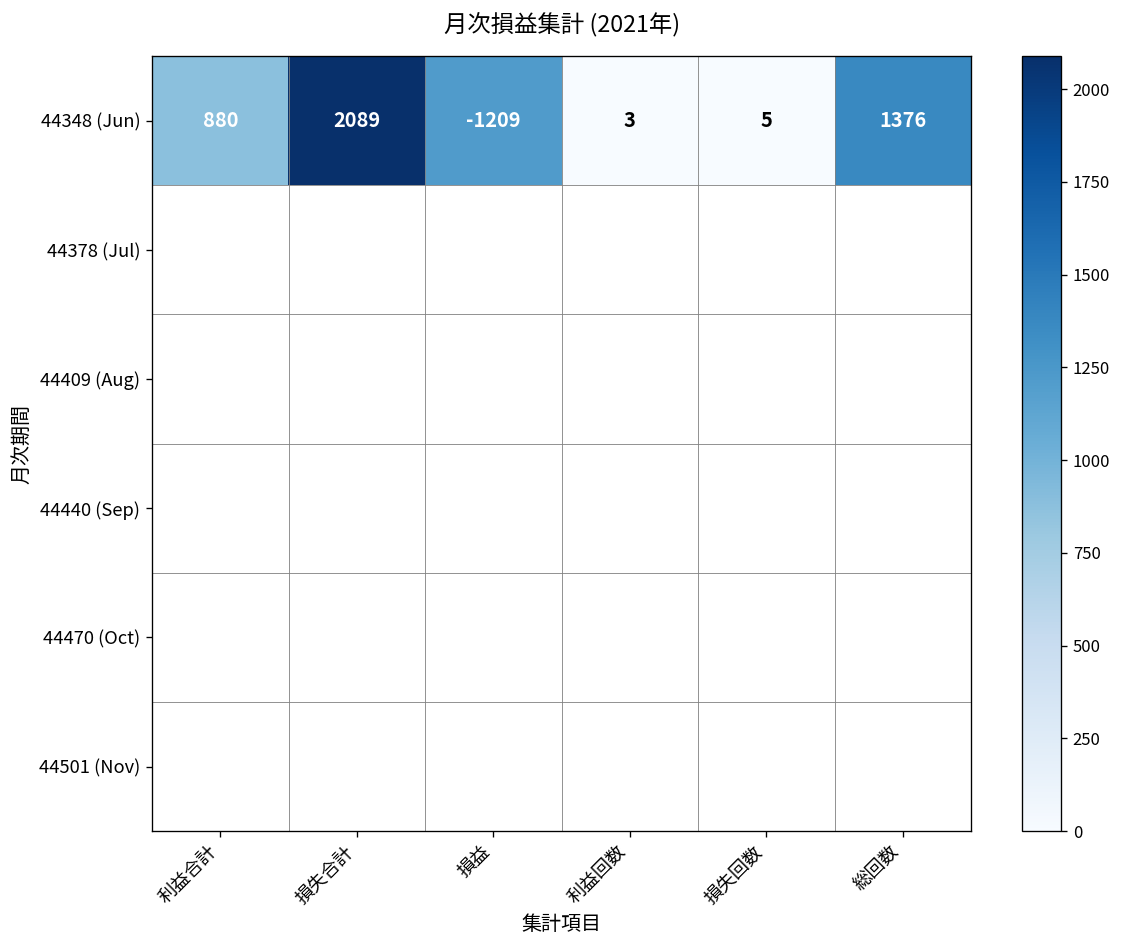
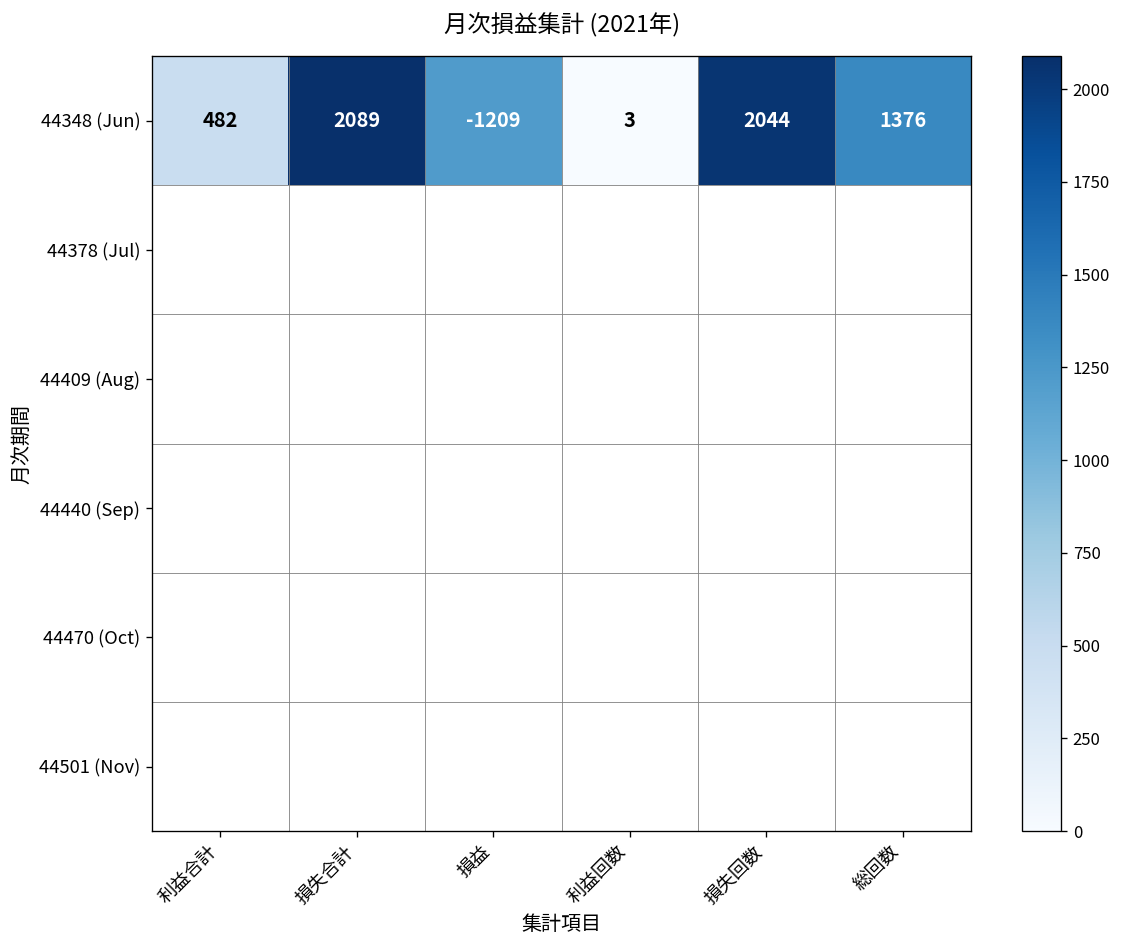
  {
    "44348 (Jun)": {
-     "利益合計": 880,
+     "利益合計": 482,
      "損失合計": 2089,
      "損益": -1209,
      "利益回数": 3,
-     "損失回数": 5,
+     "損失回数": 2044,
      "総回数": 1376
    }
  }
